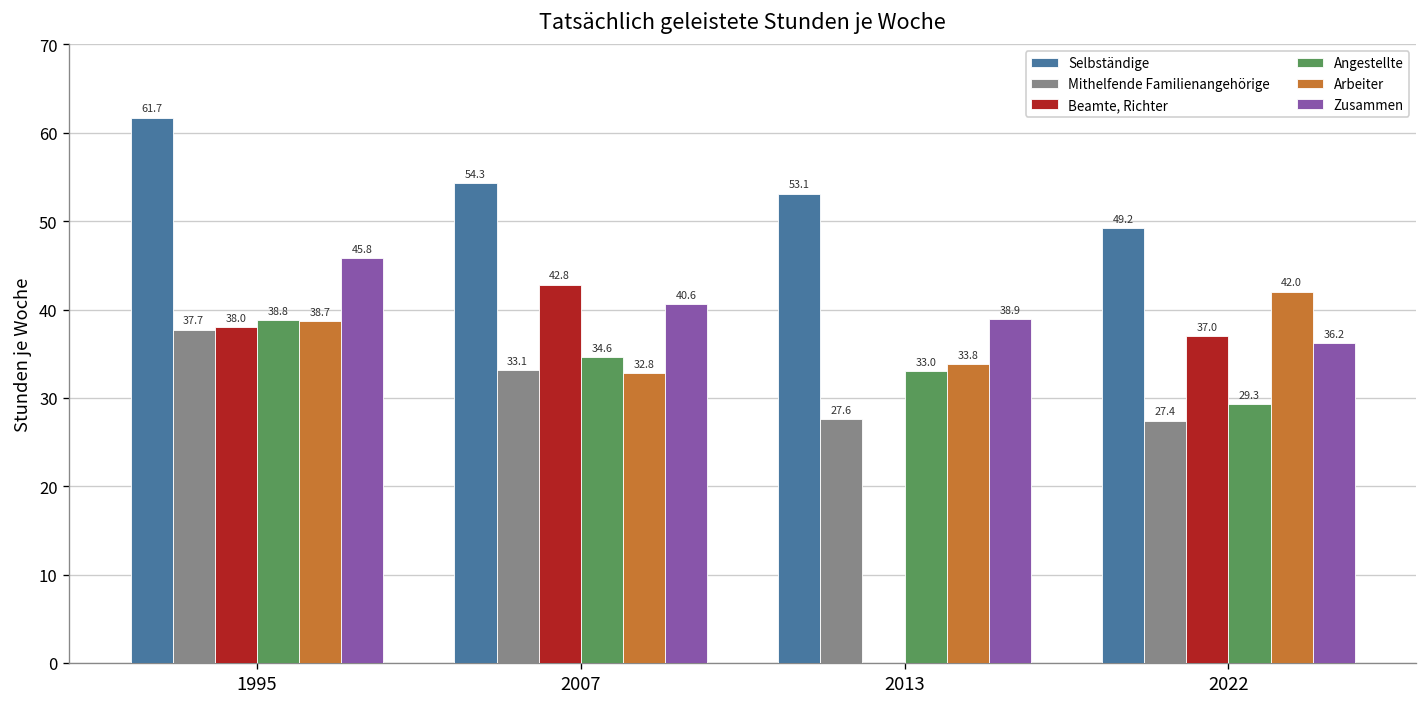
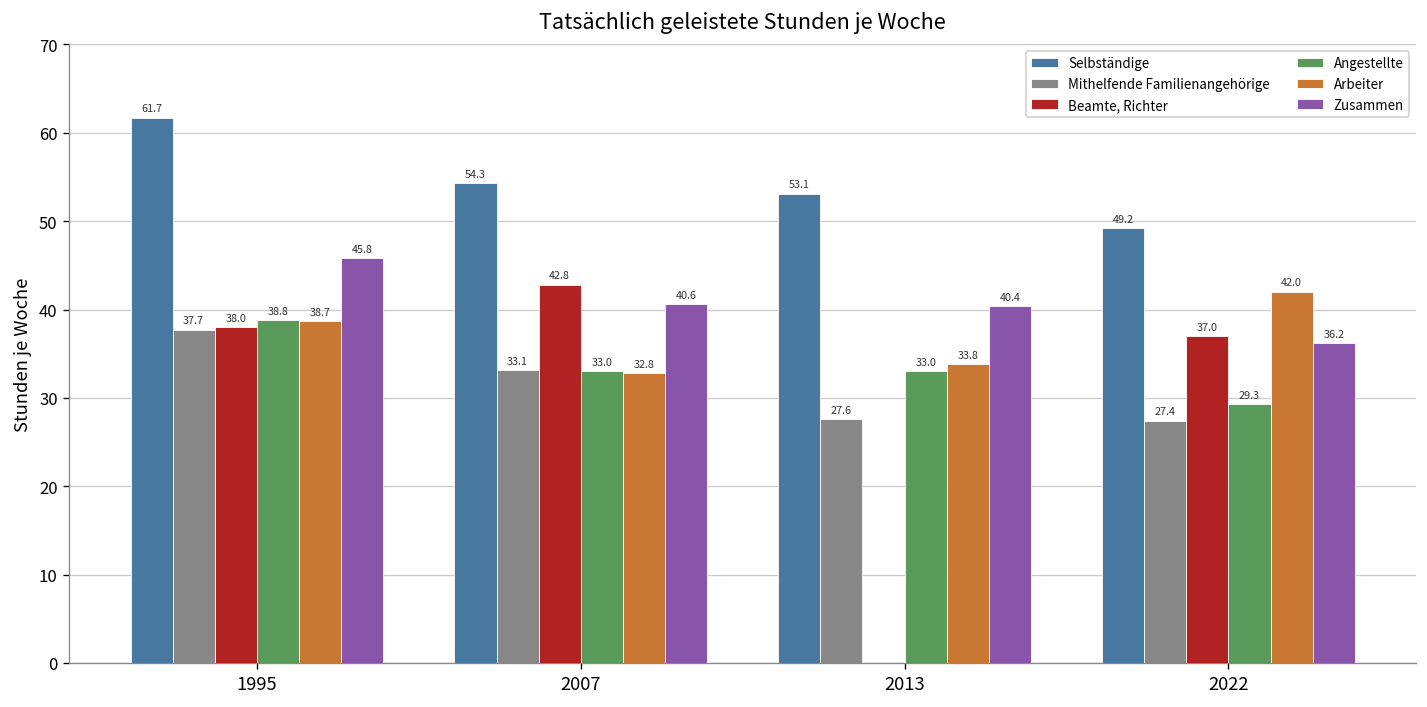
  {
    "Selbständige": {
      "1995": 61.7,
      "2007": 54.3,
      "2013": 53.1,
      "2022": 49.2
    },
    "Mithelfende Familienangehörige": {
      "1995": 37.7,
      "2007": 33.1,
      "2013": 27.6,
      "2022": 27.4
    },
    "Beamte, Richter": {
      "1995": 38.0,
      "2007": 42.8,
      "2022": 37.0
    },
    "Angestellte": {
      "1995": 38.8,
-     "2007": 34.6,
+     "2007": 33.0,
      "2013": 33.0,
      "2022": 29.3
    },
    "Arbeiter": {
      "1995": 38.7,
      "2007": 32.8,
      "2013": 33.8,
      "2022": 42.0
    },
    "Zusammen": {
      "1995": 45.8,
      "2007": 40.6,
-     "2013": 38.9,
+     "2013": 40.4,
      "2022": 36.2
    }
  }
